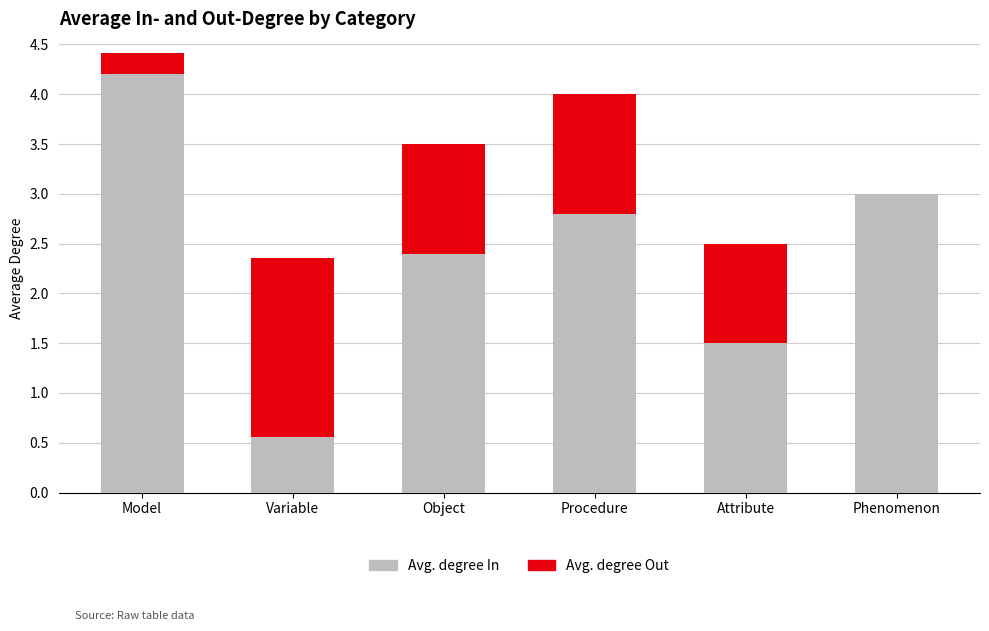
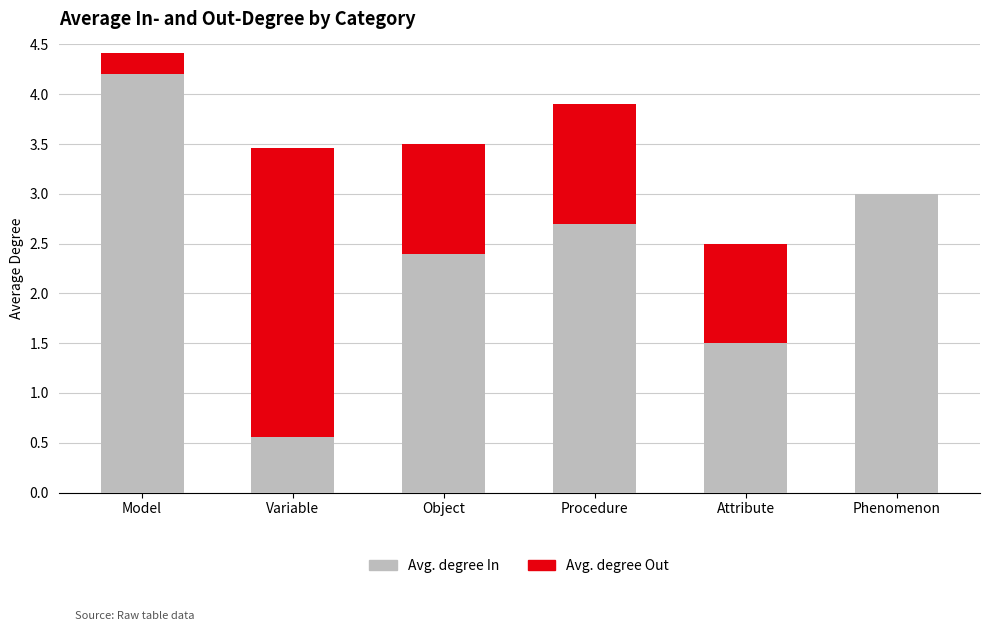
  {
    "Avg. degree In": {
      "Model": 4.2,
      "Variable": 0.6,
      "Object": 2.4,
-     "Procedure": 2.8,
+     "Procedure": 2.7,
      "Attribute": 1.5,
      "Phenomenon": 3.0
    },
    "Avg. degree Out": {
      "Model": 0.2,
-     "Variable": 1.8,
+     "Variable": 2.9,
      "Object": 1.1,
      "Procedure": 1.2,
      "Attribute": 1.0,
      "Phenomenon": 0.0
    }
  }
